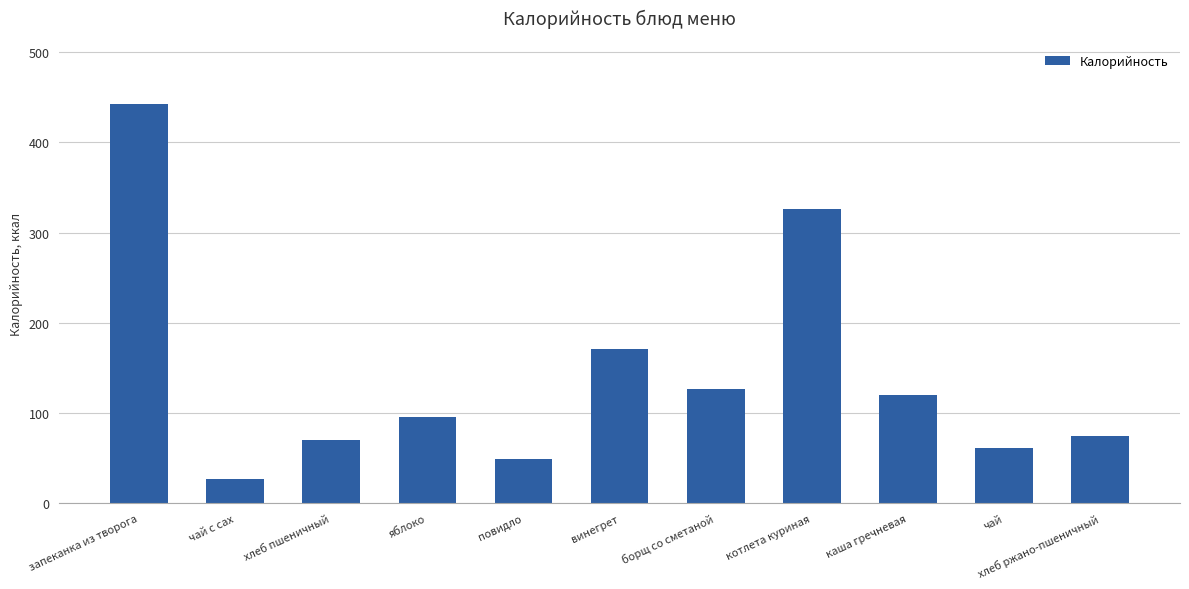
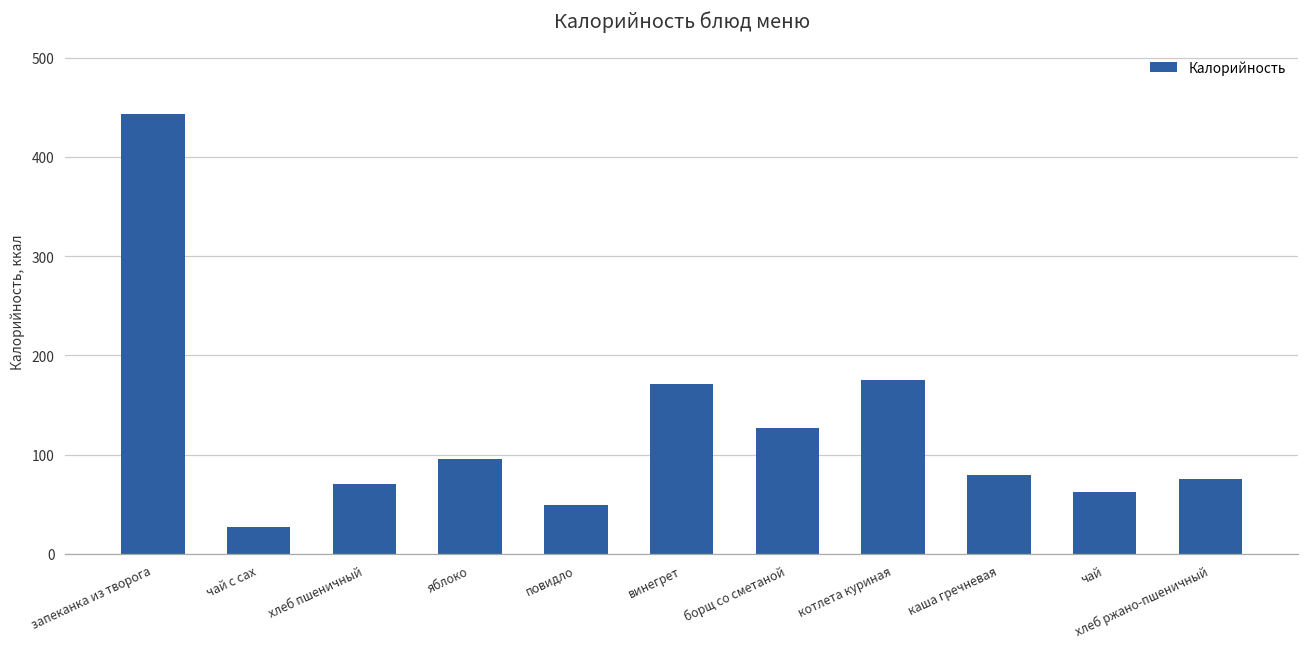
  {
    "запеканка из творога": 440,
    "чай с сах": 30,
    "хлеб пшеничный": 70,
    "яблоко": 100,
    "повидло": 50,
    "винегрет": 170,
    "борщ со сметаной": 130,
-   "котлета куриная": 330,
-   "каша гречневая": 120,
+   "котлета куриная": 180,
+   "каша гречневая": 80,
    "чай": 60,
    "хлеб ржано-пшеничный": 80
  }
